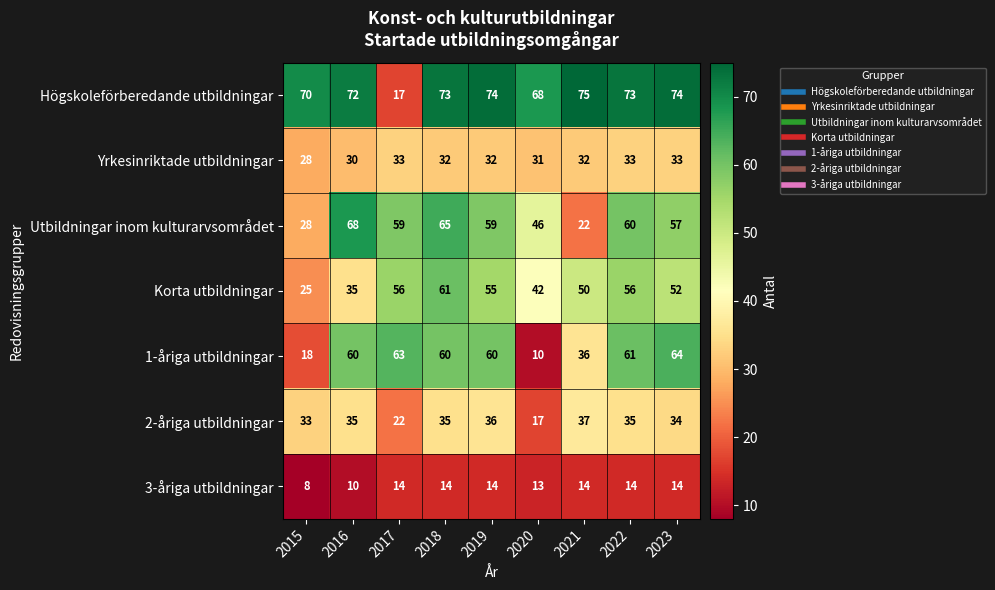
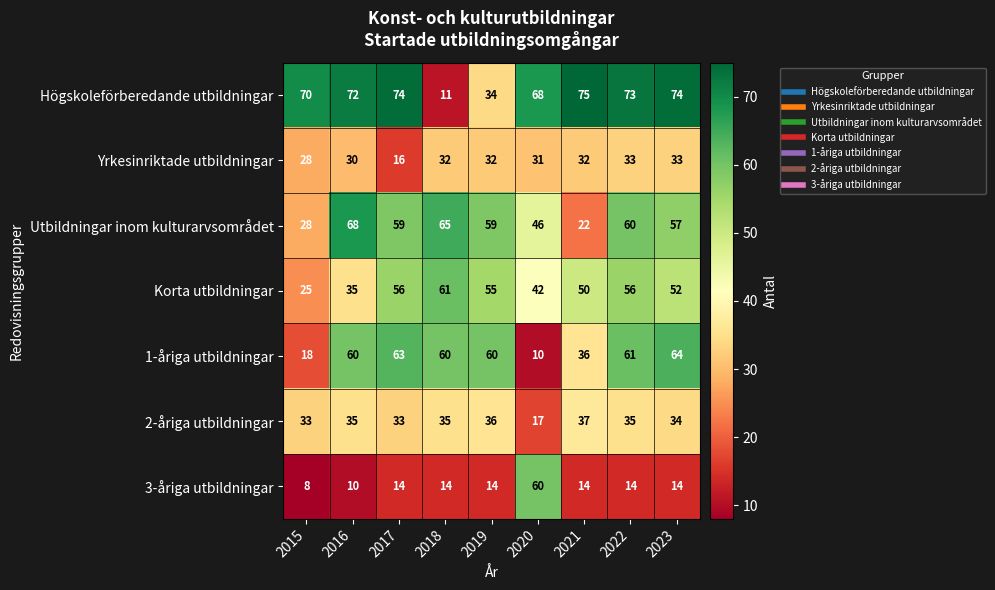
  {
    "Högskoleförberedande utbildningar": {
      "2015": 70,
      "2016": 72,
-     "2017": 17,
-     "2018": 73,
-     "2019": 74,
+     "2017": 74,
+     "2018": 11,
+     "2019": 34,
      "2020": 68,
      "2021": 75,
      "2022": 73,
      "2023": 74
    },
    "Yrkesinriktade utbildningar": {
      "2015": 28,
      "2016": 30,
-     "2017": 33,
+     "2017": 16,
      "2018": 32,
      "2019": 32,
      "2020": 31,
      "2021": 32,
      "2022": 33,
      "2023": 33
    },
    "Utbildningar inom kulturarvsområdet": {
      "2015": 28,
      "2016": 68,
      "2017": 59,
      "2018": 65,
      "2019": 59,
      "2020": 46,
      "2021": 22,
      "2022": 60,
      "2023": 57
    },
    "Korta utbildningar": {
      "2015": 25,
      "2016": 35,
      "2017": 56,
      "2018": 61,
      "2019": 55,
      "2020": 42,
      "2021": 50,
      "2022": 56,
      "2023": 52
    },
    "1-åriga utbildningar": {
      "2015": 18,
      "2016": 60,
      "2017": 63,
      "2018": 60,
      "2019": 60,
      "2020": 10,
      "2021": 36,
      "2022": 61,
      "2023": 64
    },
    "2-åriga utbildningar": {
      "2015": 33,
      "2016": 35,
-     "2017": 22,
+     "2017": 33,
      "2018": 35,
      "2019": 36,
      "2020": 17,
      "2021": 37,
      "2022": 35,
      "2023": 34
    },
    "3-åriga utbildningar": {
      "2015": 8,
      "2016": 10,
      "2017": 14,
      "2018": 14,
      "2019": 14,
-     "2020": 13,
+     "2020": 60,
      "2021": 14,
      "2022": 14,
      "2023": 14
    }
  }
